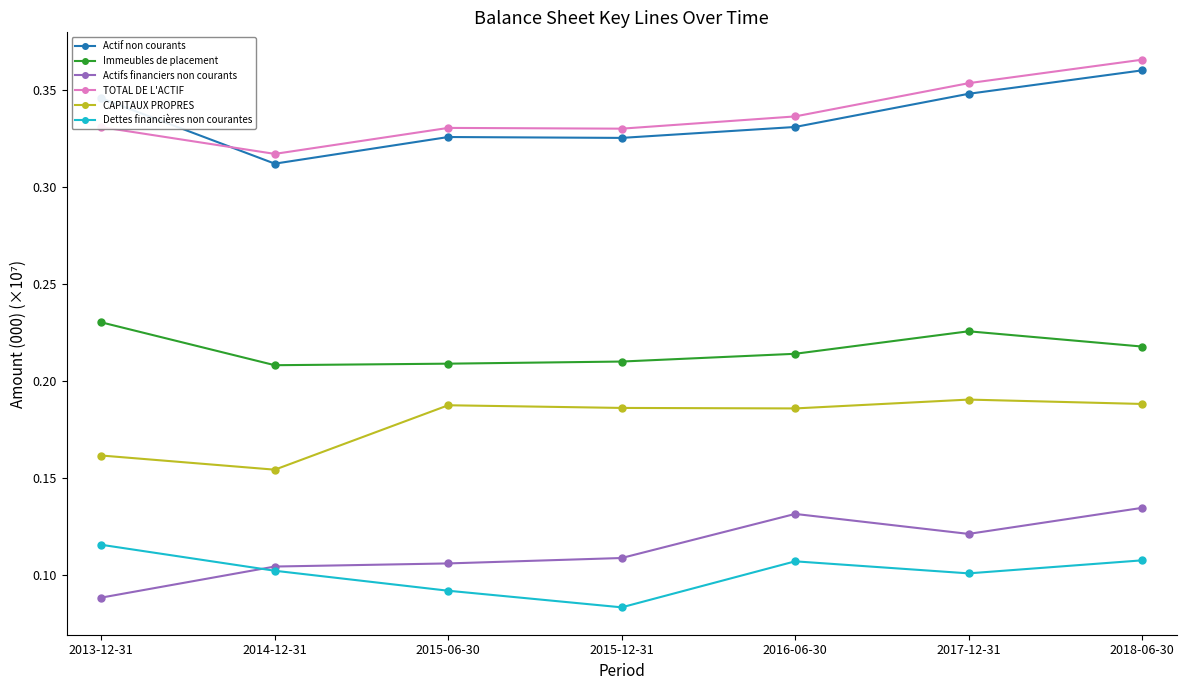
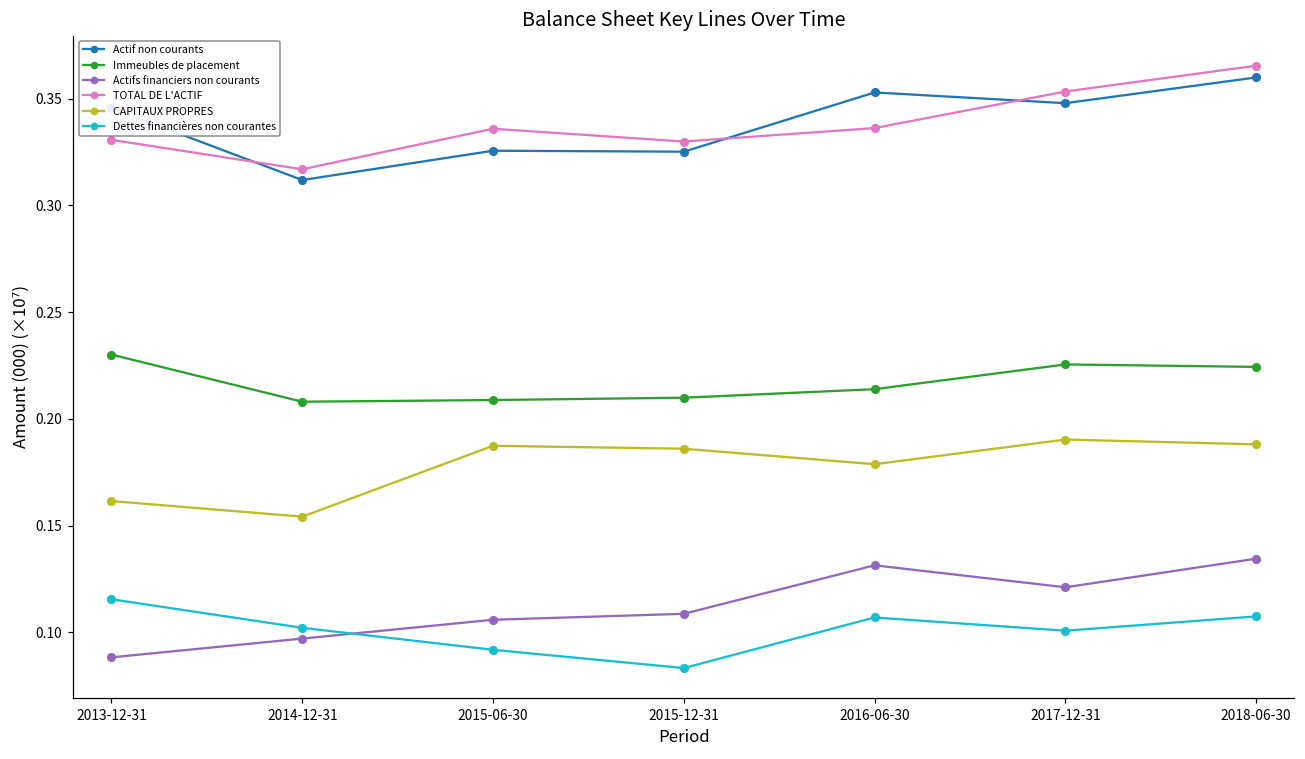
  {
    "Actif non courants": {
      "2014-12-31": 0.312,
      "2015-06-30": 0.326,
      "2015-12-31": 0.325,
-     "2016-06-30": 0.331,
+     "2016-06-30": 0.353,
      "2017-12-31": 0.348,
      "2018-06-30": 0.360
    },
    "Immeubles de placement": {
      "2013-12-31": 0.230,
      "2014-12-31": 0.208,
      "2015-06-30": 0.209,
      "2015-12-31": 0.210,
      "2016-06-30": 0.214,
      "2017-12-31": 0.226,
-     "2018-06-30": 0.218
+     "2018-06-30": 0.224
    },
    "Actifs financiers non courants": {
      "2013-12-31": 0.088,
-     "2014-12-31": 0.104,
+     "2014-12-31": 0.097,
      "2015-06-30": 0.106,
      "2015-12-31": 0.109,
      "2016-06-30": 0.131,
      "2017-12-31": 0.121,
      "2018-06-30": 0.135
    },
    "TOTAL DE L'ACTIF": {
      "2014-12-31": 0.317,
-     "2015-06-30": 0.330,
+     "2015-06-30": 0.336,
      "2015-12-31": 0.330,
      "2016-06-30": 0.336,
      "2017-12-31": 0.353,
      "2018-06-30": 0.365
    },
    "CAPITAUX PROPRES": {
      "2013-12-31": 0.161,
      "2014-12-31": 0.154,
      "2015-06-30": 0.187,
      "2015-12-31": 0.186,
-     "2016-06-30": 0.186,
+     "2016-06-30": 0.179,
      "2017-12-31": 0.190,
      "2018-06-30": 0.188
    },
    "Dettes financières non courantes": {
      "2013-12-31": 0.115,
      "2014-12-31": 0.102,
      "2015-06-30": 0.092,
      "2015-12-31": 0.083,
      "2016-06-30": 0.107,
      "2017-12-31": 0.101,
      "2018-06-30": 0.107
    }
  }
